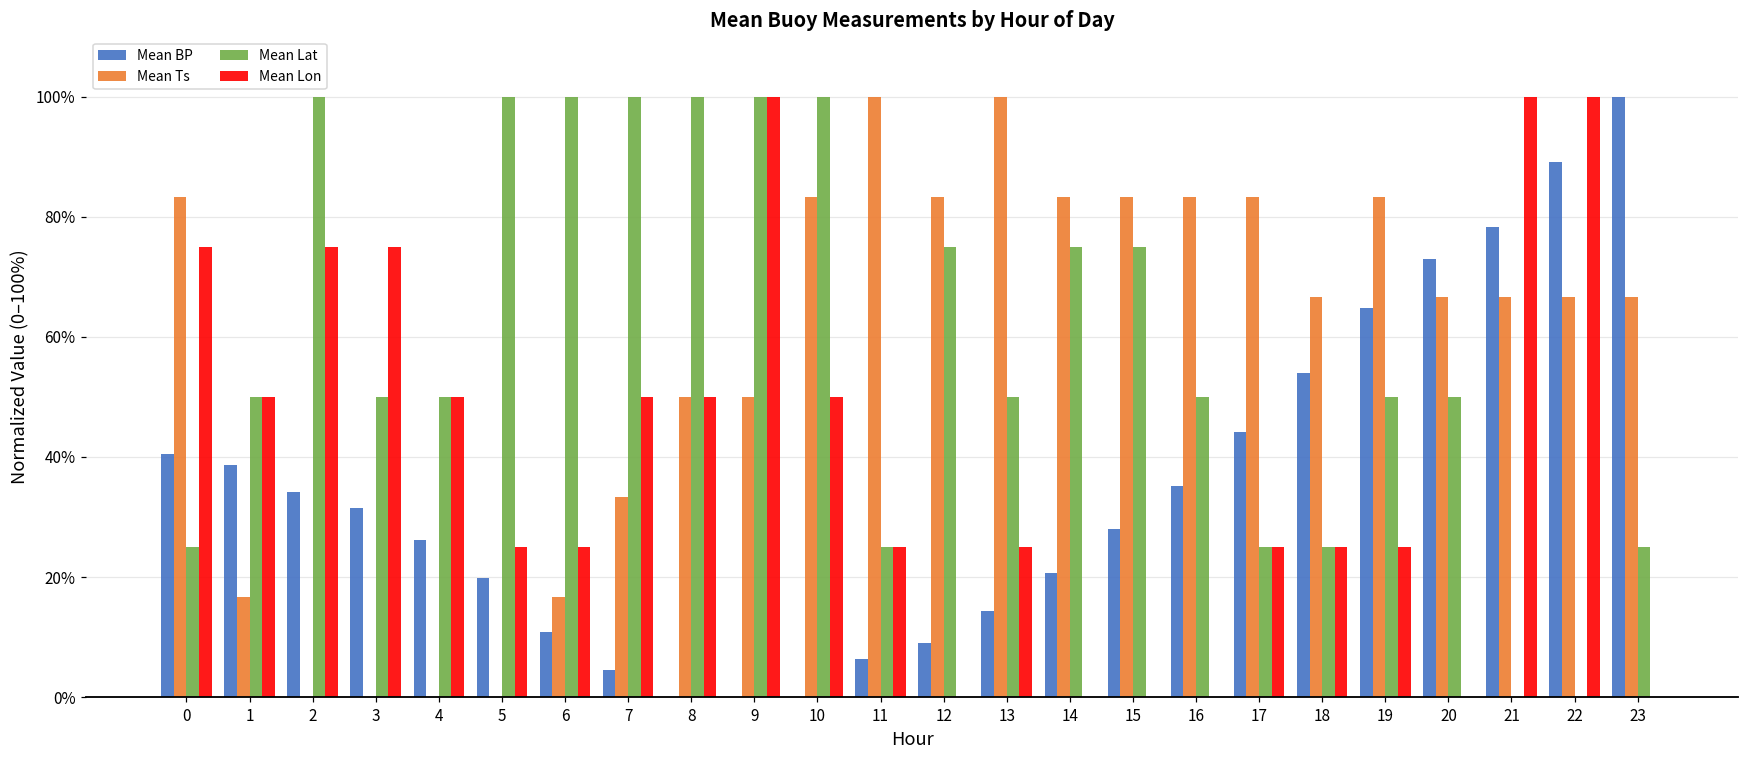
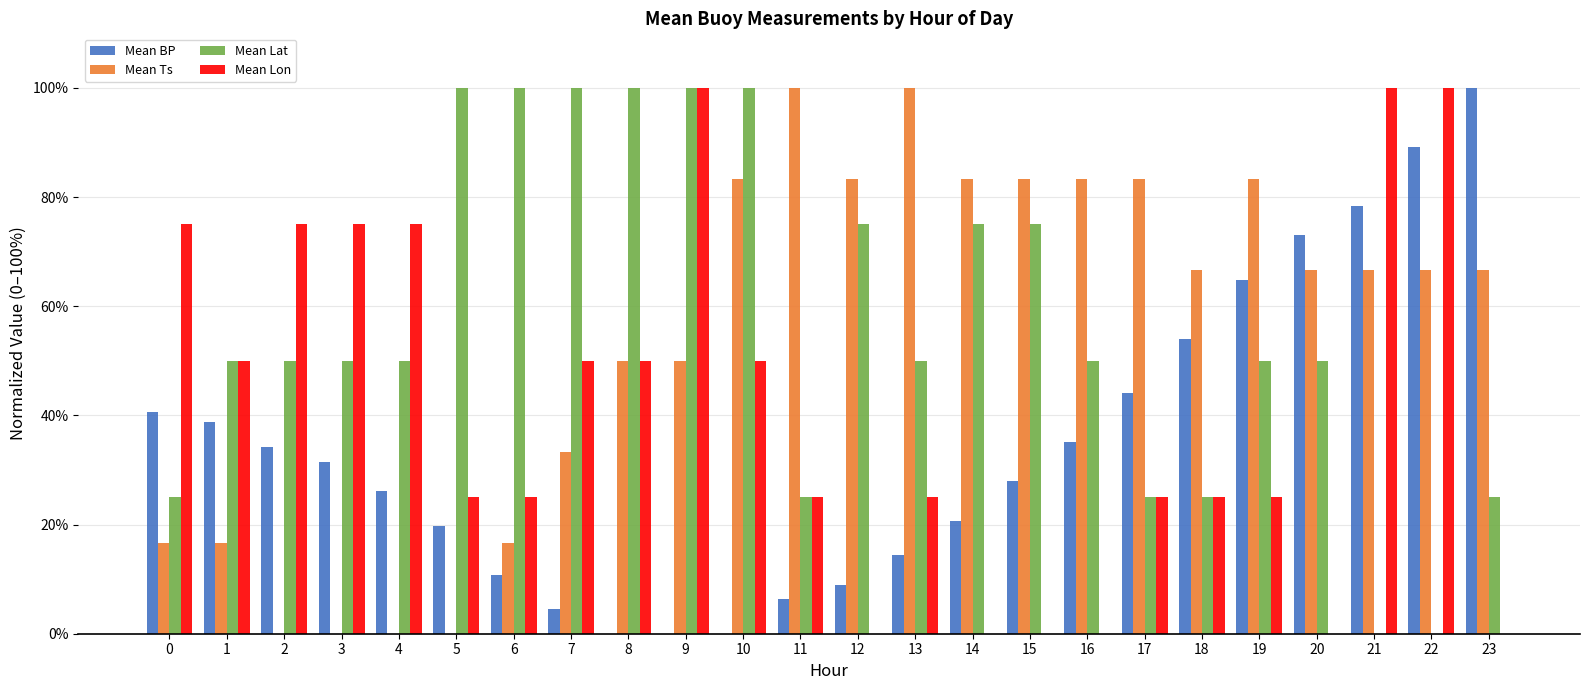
  {
    "Mean BP": {
      "0": "41%",
      "1": "39%",
      "2": "34%",
      "3": "32%",
      "4": "26%",
      "5": "20%",
      "6": "11%",
      "7": "5%",
      "8": "0%",
      "9": "0%",
      "10": "0%",
      "11": "6%",
      "12": "9%",
      "13": "14%",
      "14": "21%",
      "15": "28%",
      "16": "35%",
      "17": "44%",
      "18": "54%",
      "19": "65%",
      "20": "73%",
      "21": "78%",
      "22": "89%",
      "23": "100%"
    },
    "Mean Ts": {
-     "0": "83%",
+     "0": "17%",
      "1": "17%",
      "2": "0%",
      "3": "0%",
      "4": "0%",
      "5": "0%",
      "6": "17%",
      "7": "33%",
      "8": "50%",
      "9": "50%",
      "10": "83%",
      "11": "100%",
      "12": "83%",
      "13": "100%",
      "14": "83%",
      "15": "83%",
      "16": "83%",
      "17": "83%",
      "18": "67%",
      "19": "83%",
      "20": "67%",
      "21": "67%",
      "22": "67%",
      "23": "67%"
    },
    "Mean Lat": {
      "0": "25%",
      "1": "50%",
-     "2": "100%",
+     "2": "50%",
      "3": "50%",
      "4": "50%",
      "5": "100%",
      "6": "100%",
      "7": "100%",
      "8": "100%",
      "9": "100%",
      "10": "100%",
      "11": "25%",
      "12": "75%",
      "13": "50%",
      "14": "75%",
      "15": "75%",
      "16": "50%",
      "17": "25%",
      "18": "25%",
      "19": "50%",
      "20": "50%",
      "21": "0%",
      "22": "0%",
      "23": "25%"
    },
    "Mean Lon": {
      "0": "75%",
      "1": "50%",
      "2": "75%",
      "3": "75%",
-     "4": "50%",
+     "4": "75%",
      "5": "25%",
      "6": "25%",
      "7": "50%",
      "8": "50%",
      "9": "100%",
      "10": "50%",
      "11": "25%",
      "12": "0%",
      "13": "25%",
      "14": "0%",
      "15": "0%",
      "16": "0%",
      "17": "25%",
      "18": "25%",
      "19": "25%",
      "20": "0%",
      "21": "100%",
      "22": "100%",
      "23": "0%"
    }
  }
